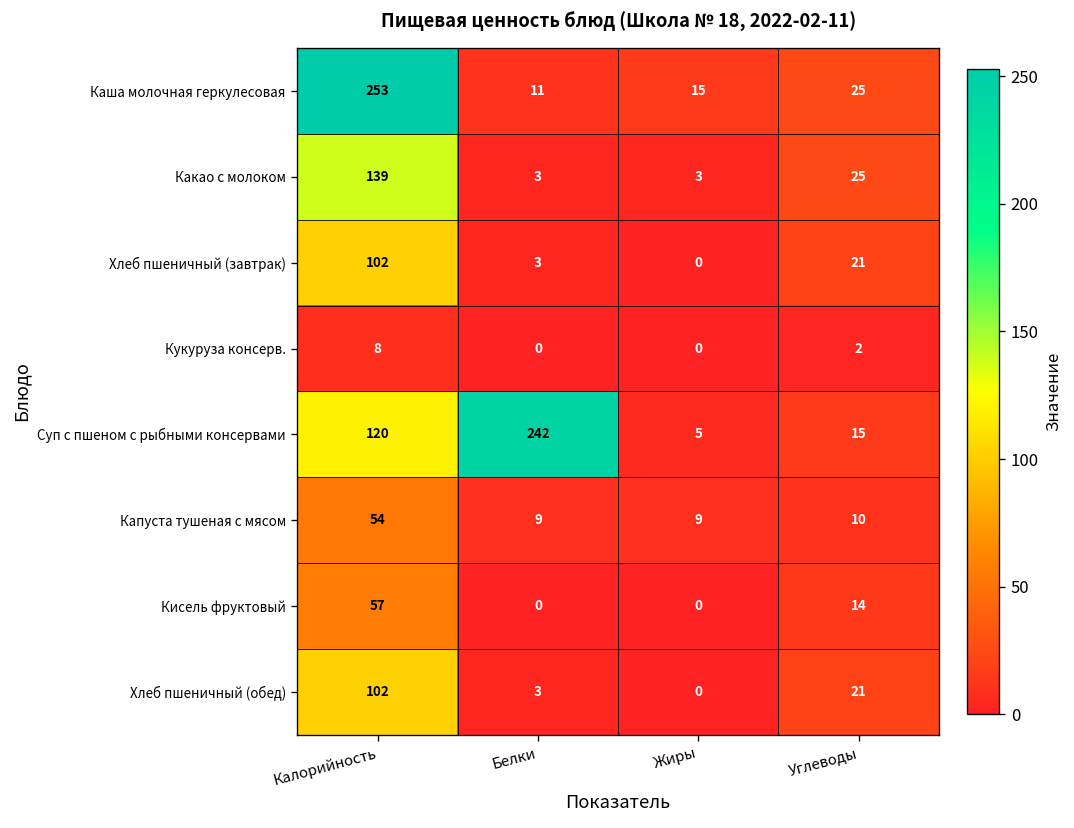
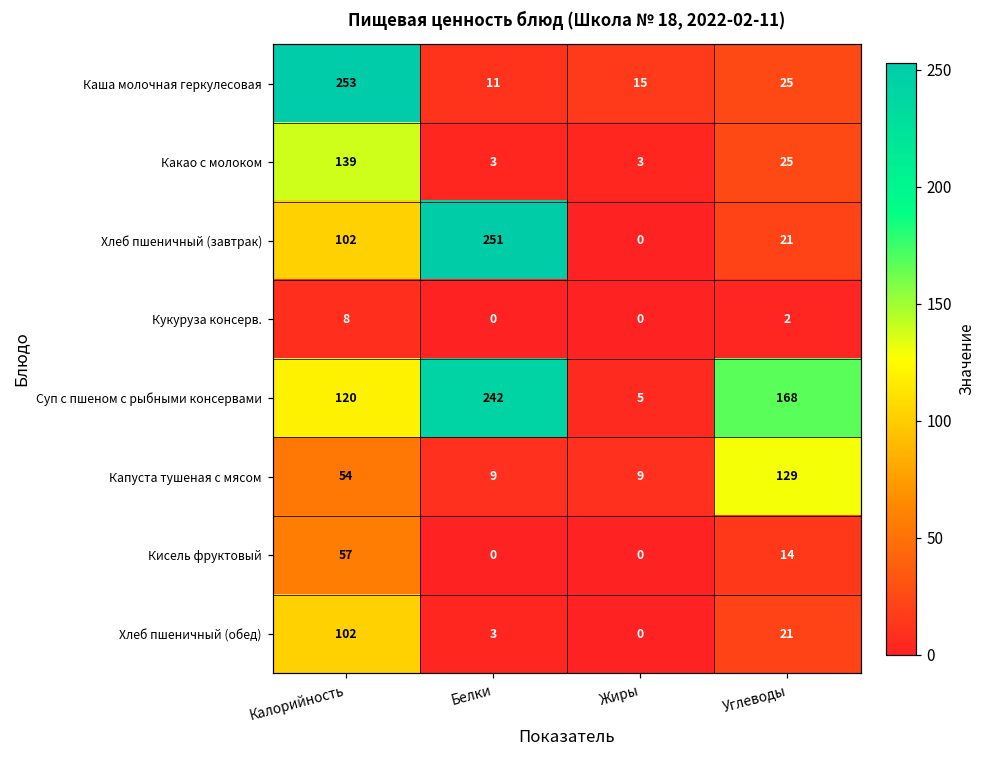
  {
    "Каша молочная геркулесовая": {
      "Калорийность": 253,
      "Белки": 11,
      "Жиры": 15,
      "Углеводы": 25
    },
    "Какао с молоком": {
      "Калорийность": 139,
      "Белки": 3,
      "Жиры": 3,
      "Углеводы": 25
    },
    "Хлеб пшеничный (завтрак)": {
      "Калорийность": 102,
-     "Белки": 3,
+     "Белки": 251,
      "Жиры": 0,
      "Углеводы": 21
    },
    "Кукуруза консерв.": {
      "Калорийность": 8,
      "Белки": 0,
      "Жиры": 0,
      "Углеводы": 2
    },
    "Суп с пшеном с рыбными консервами": {
      "Калорийность": 120,
      "Белки": 242,
      "Жиры": 5,
-     "Углеводы": 15
+     "Углеводы": 168
    },
    "Капуста тушеная с мясом": {
      "Калорийность": 54,
      "Белки": 9,
      "Жиры": 9,
-     "Углеводы": 10
+     "Углеводы": 129
    },
    "Кисель фруктовый": {
      "Калорийность": 57,
      "Белки": 0,
      "Жиры": 0,
      "Углеводы": 14
    },
    "Хлеб пшеничный (обед)": {
      "Калорийность": 102,
      "Белки": 3,
      "Жиры": 0,
      "Углеводы": 21
    }
  }
